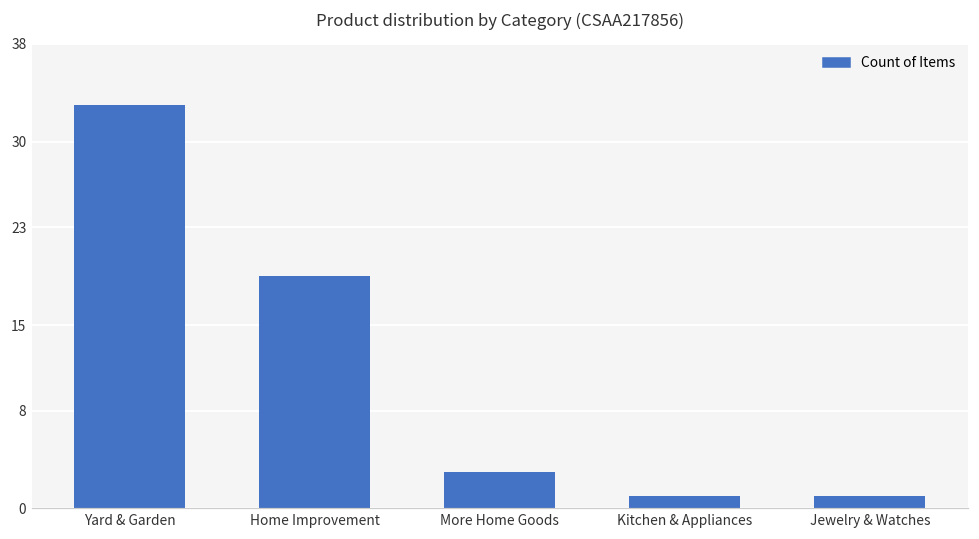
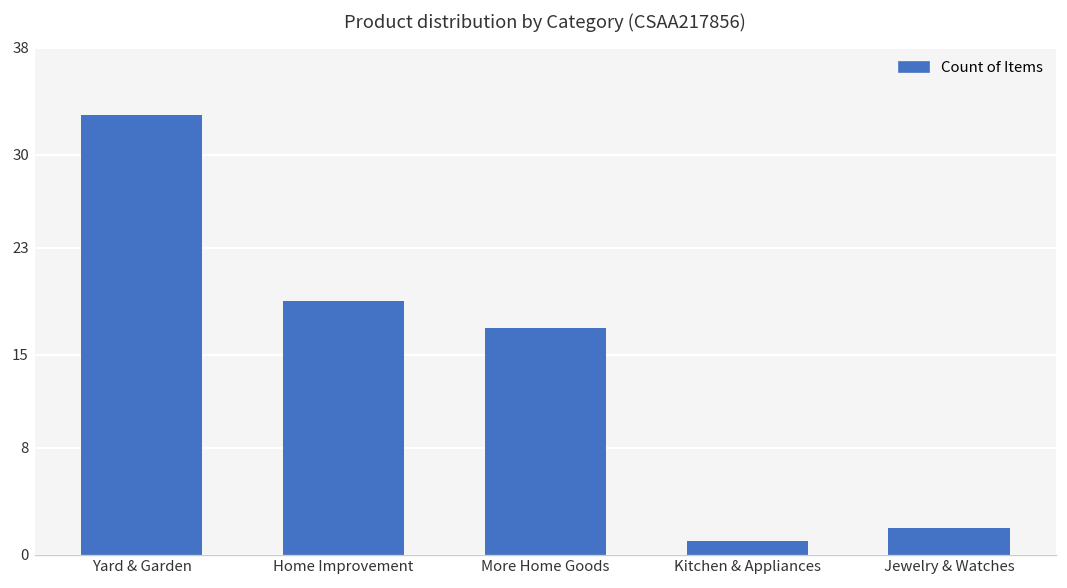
  {
    "Yard & Garden": 33,
    "Home Improvement": 19,
-   "More Home Goods": 3,
+   "More Home Goods": 17,
    "Kitchen & Appliances": 1,
-   "Jewelry & Watches": 1
+   "Jewelry & Watches": 2
  }
